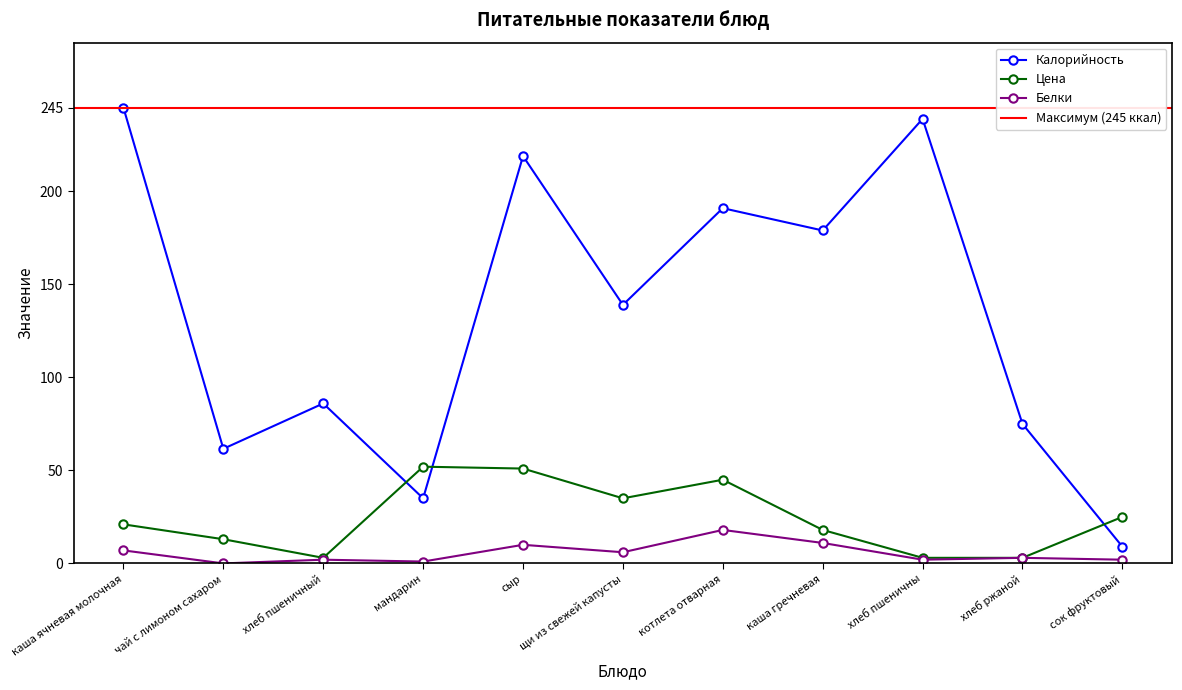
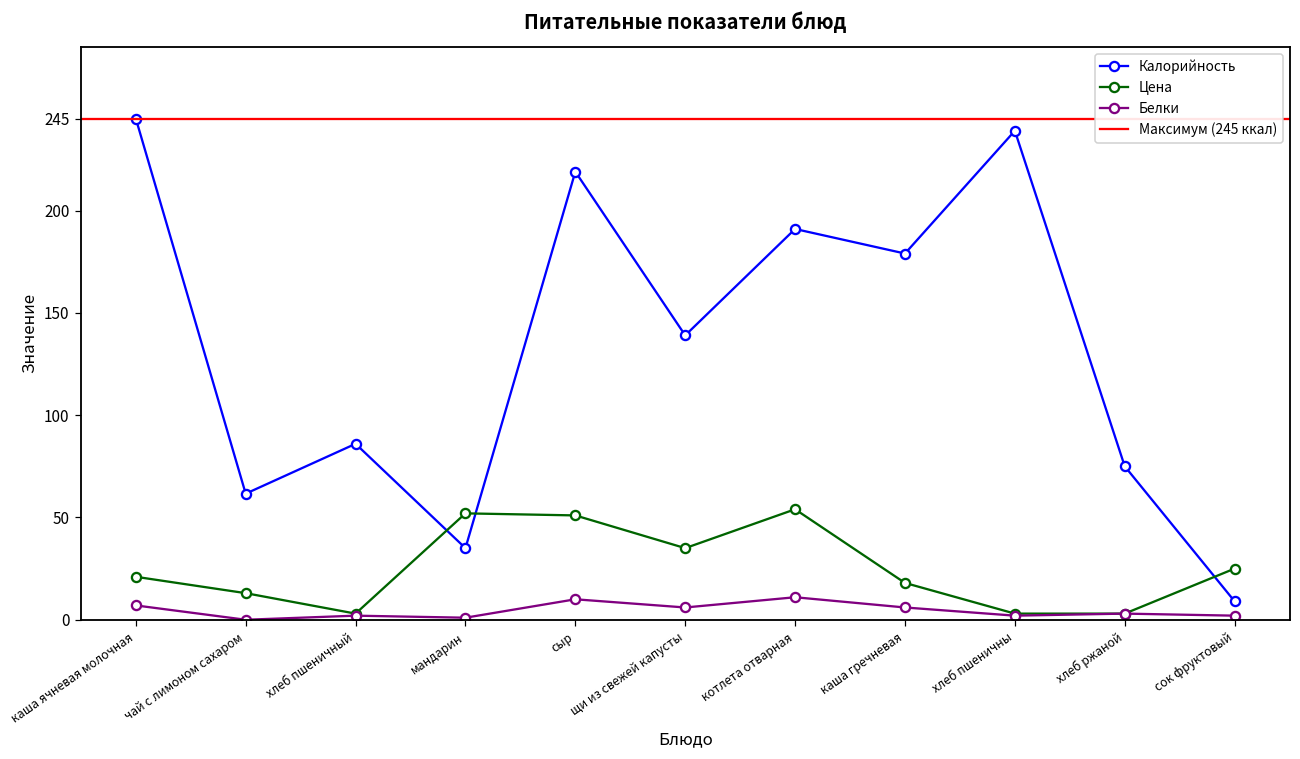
  {
    "Калорийность": {
      "каша ячневая молочная": 245,
      "чай с лимоном сахаром": 62,
      "хлеб пшеничный": 86,
      "мандарин": 35,
      "сыр": 219,
      "щи из свежей капусты": 139,
      "котлета отварная": 191,
      "каша гречневая": 179,
      "хлеб пшеничны": 239,
      "хлеб ржаной": 75,
      "сок фруктовый": 9
    },
    "Цена": {
      "каша ячневая молочная": 21,
      "чай с лимоном сахаром": 13,
      "мандарин": 52,
      "сыр": 51,
      "щи из свежей капусты": 35,
-     "котлета отварная": 45,
+     "котлета отварная": 54,
      "каша гречневая": 18,
      "сок фруктовый": 25
    },
    "Белки": {
      "каша ячневая молочная": 7,
      "чай с лимоном сахаром": 0,
      "мандарин": 1,
      "сыр": 10,
      "щи из свежей капусты": 6,
-     "котлета отварная": 18,
-     "каша гречневая": 11,
+     "котлета отварная": 11,
+     "каша гречневая": 6,
      "сок фруктовый": 2
    }
  }
